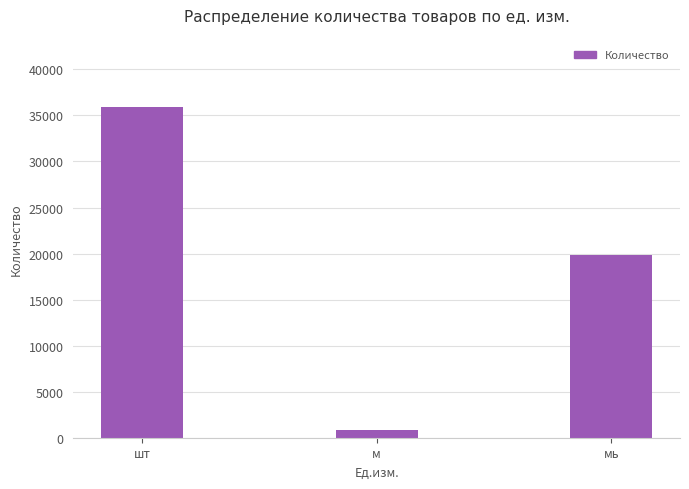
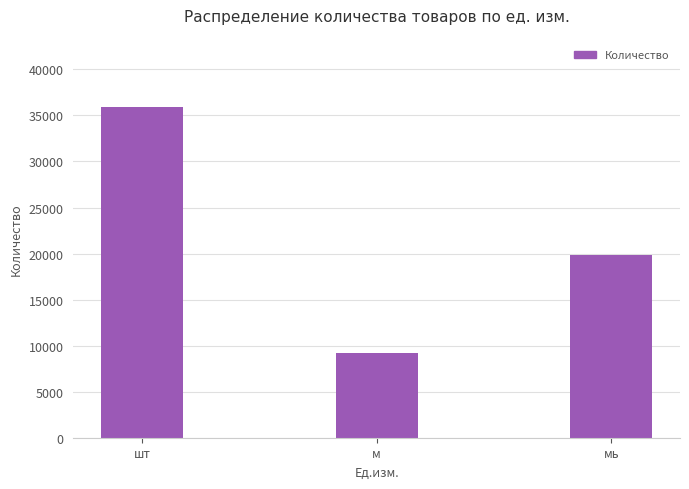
  {
    "шт": 36000,
-   "м": 1000,
+   "м": 9000,
    "мь": 20000
  }
